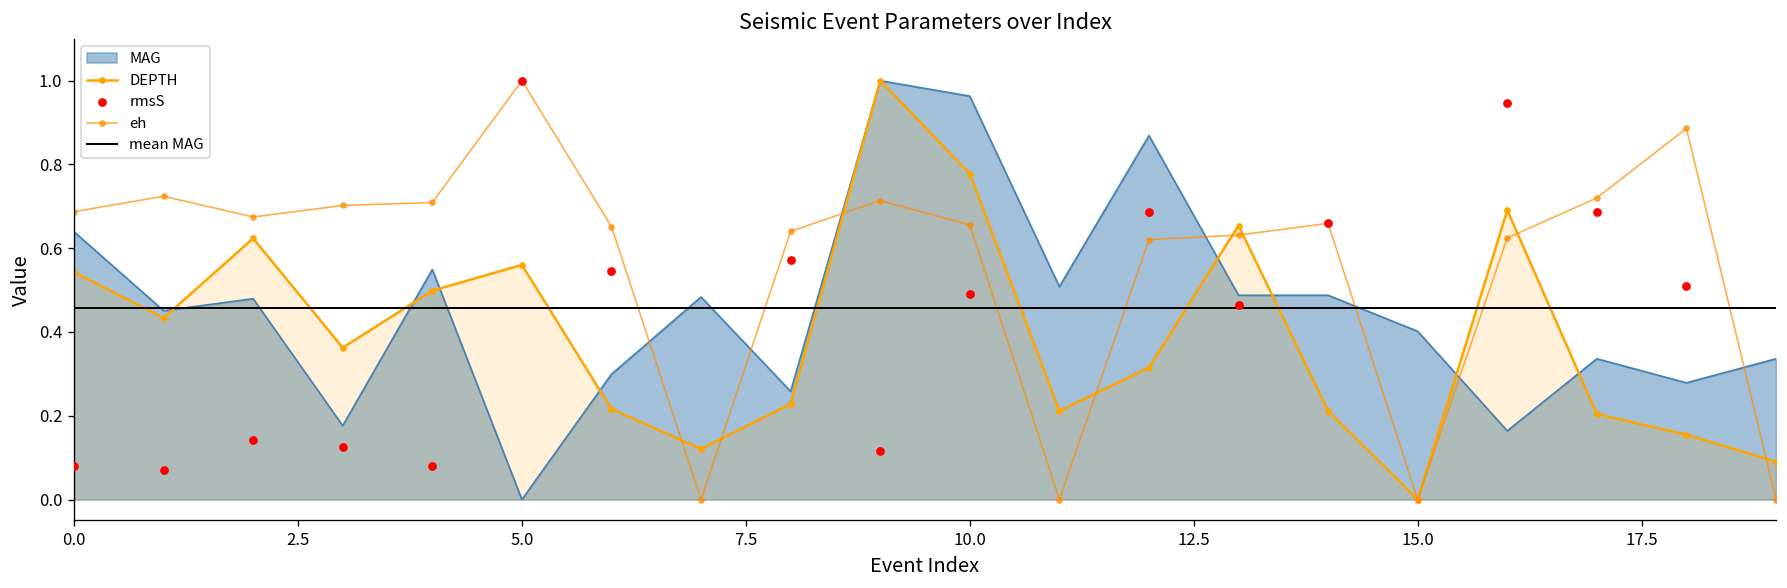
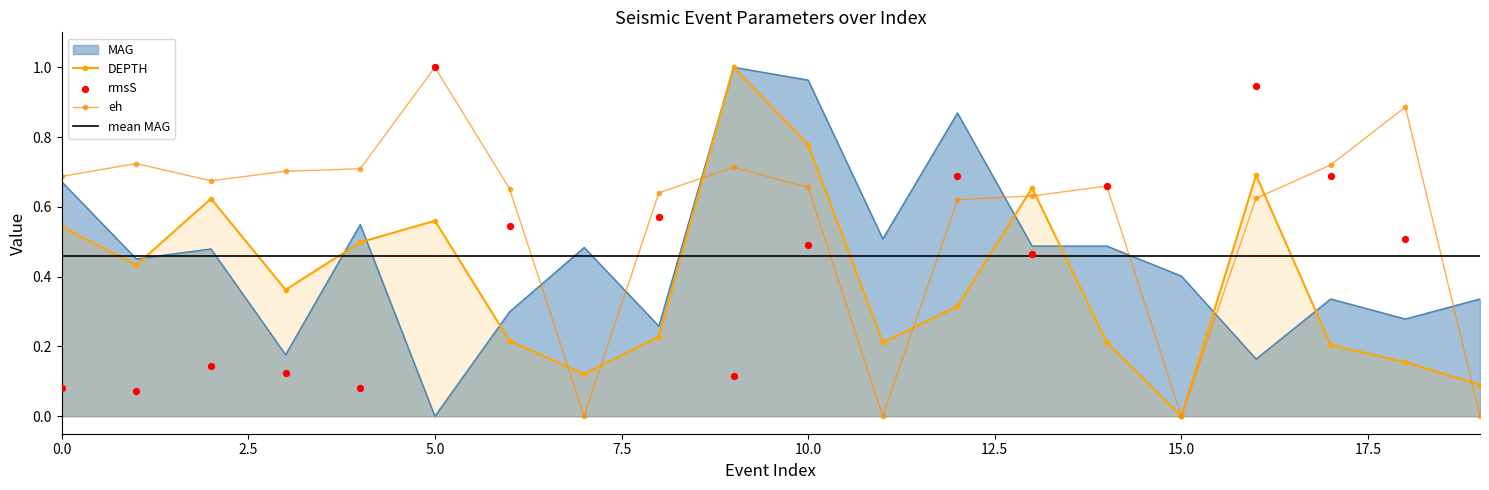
  {
    "MAG": {
-     "0.0": 0.64,
+     "0.0": 0.67,
      "5.0": 0.00,
      "10.0": 0.96,
      "15.0": 0.40
    }
  }
